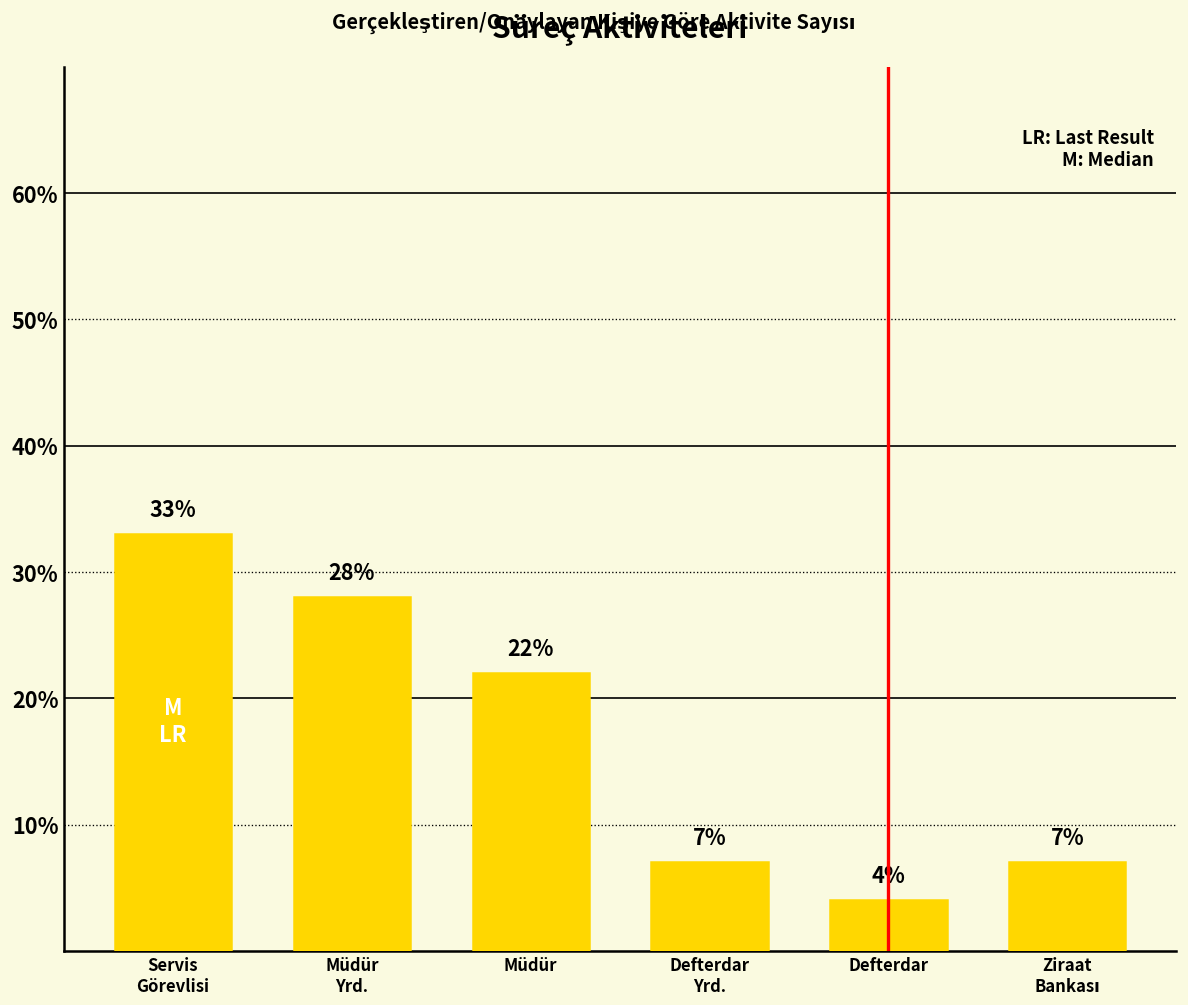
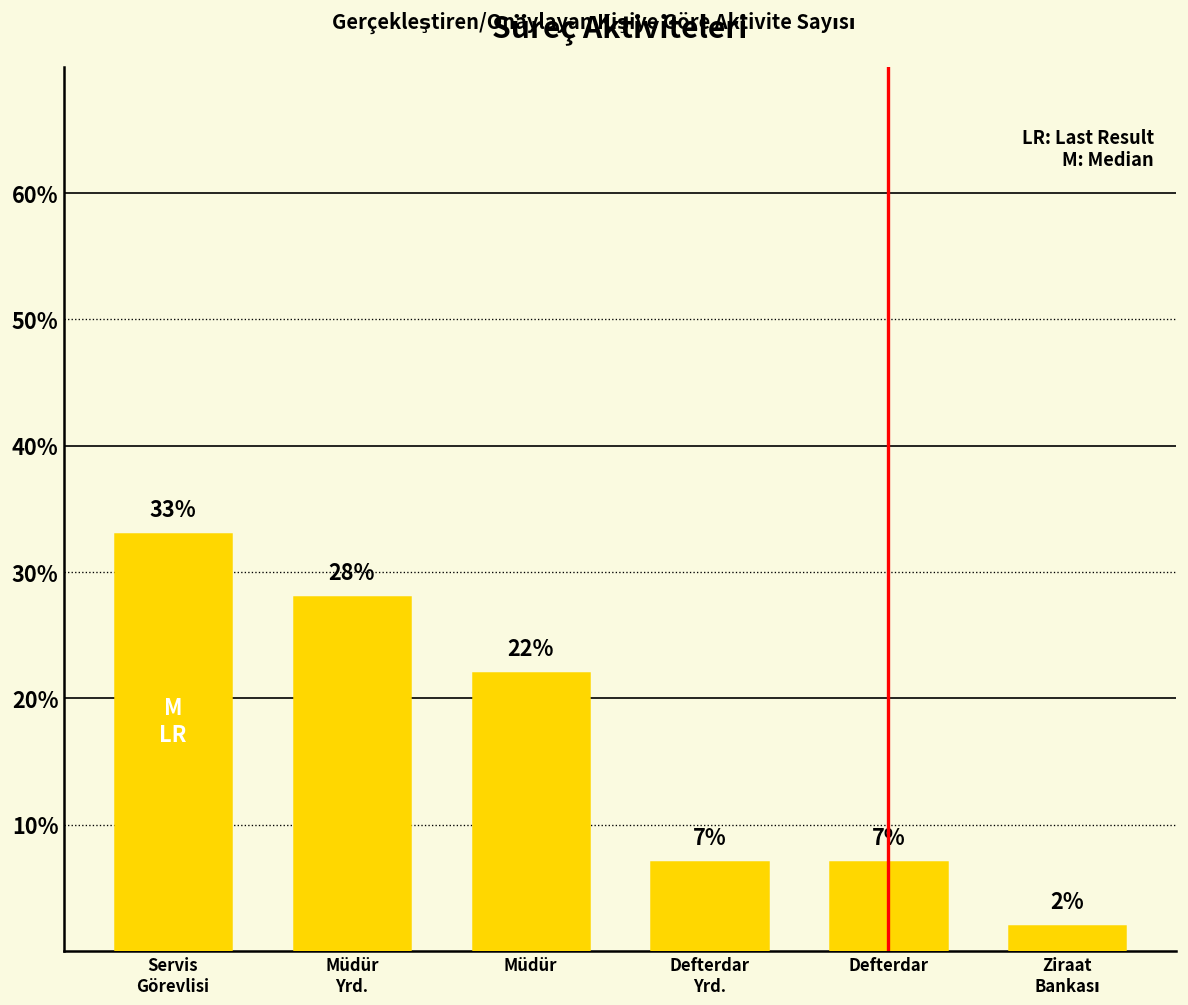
  {
    "Servis Görevlisi": "33%",
    "Müdür Yrd.": "28%",
    "Müdür": "22%",
    "Defterdar Yrd.": "7%",
-   "Defterdar": "4%",
-   "Ziraat Bankası": "7%"
+   "Defterdar": "7%",
+   "Ziraat Bankası": "2%"
  }
